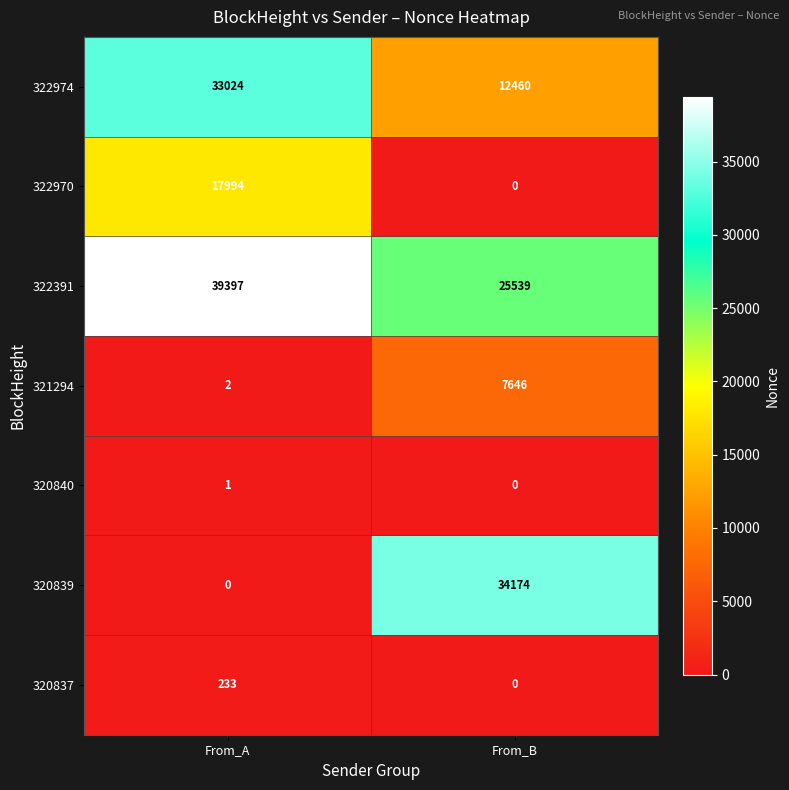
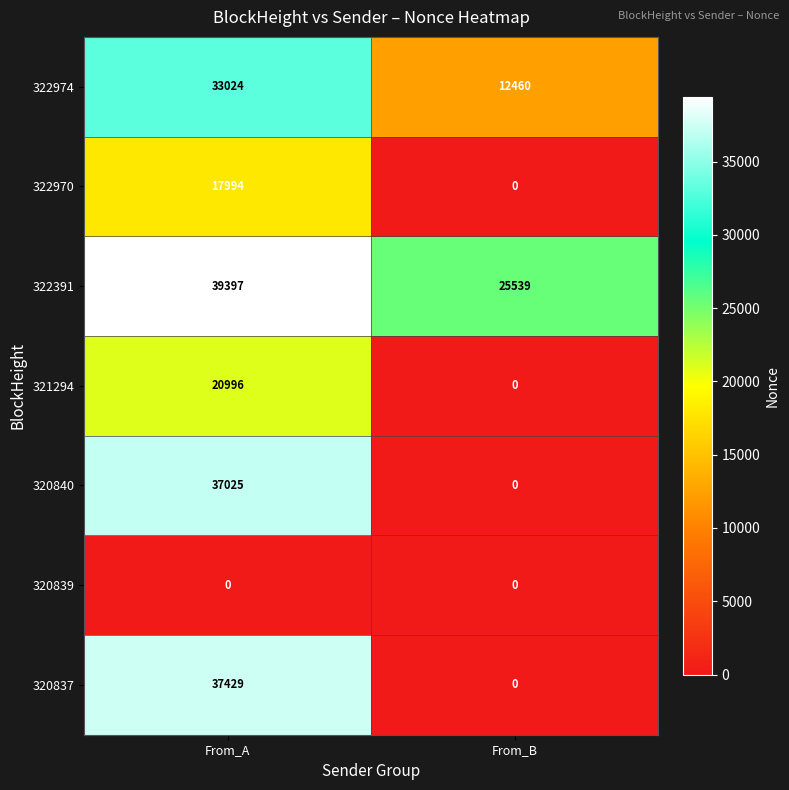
  {
    "322974": {
      "From_A": 33024,
      "From_B": 12460
    },
    "322970": {
      "From_A": 17994,
      "From_B": 0
    },
    "322391": {
      "From_A": 39397,
      "From_B": 25539
    },
    "321294": {
-     "From_A": 2,
-     "From_B": 7646
+     "From_A": 20996,
+     "From_B": 0
    },
    "320840": {
-     "From_A": 1,
+     "From_A": 37025,
      "From_B": 0
    },
    "320839": {
      "From_A": 0,
-     "From_B": 34174
+     "From_B": 0
    },
    "320837": {
-     "From_A": 233,
+     "From_A": 37429,
      "From_B": 0
    }
  }
